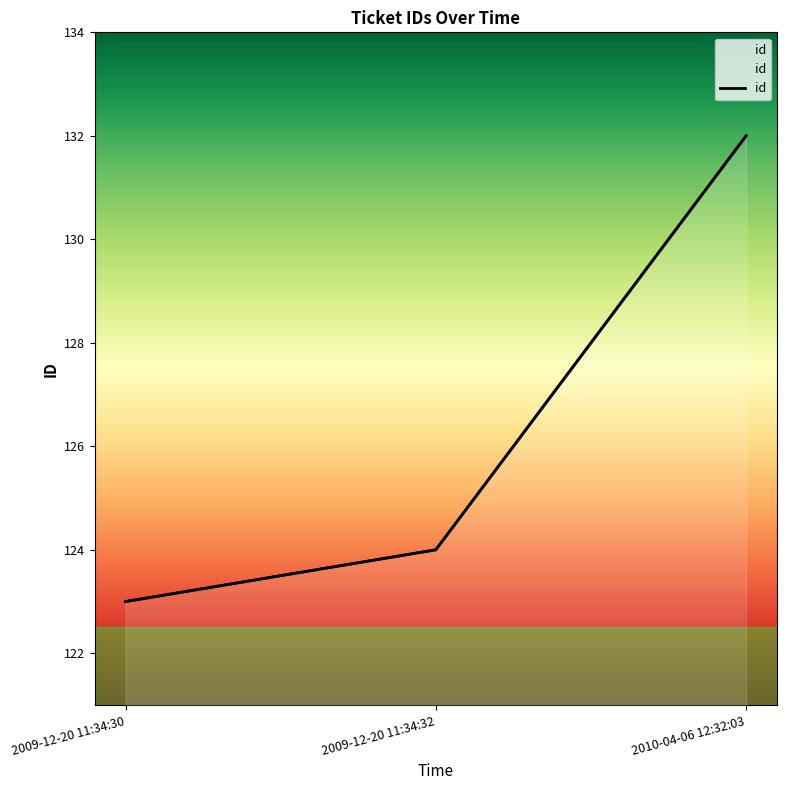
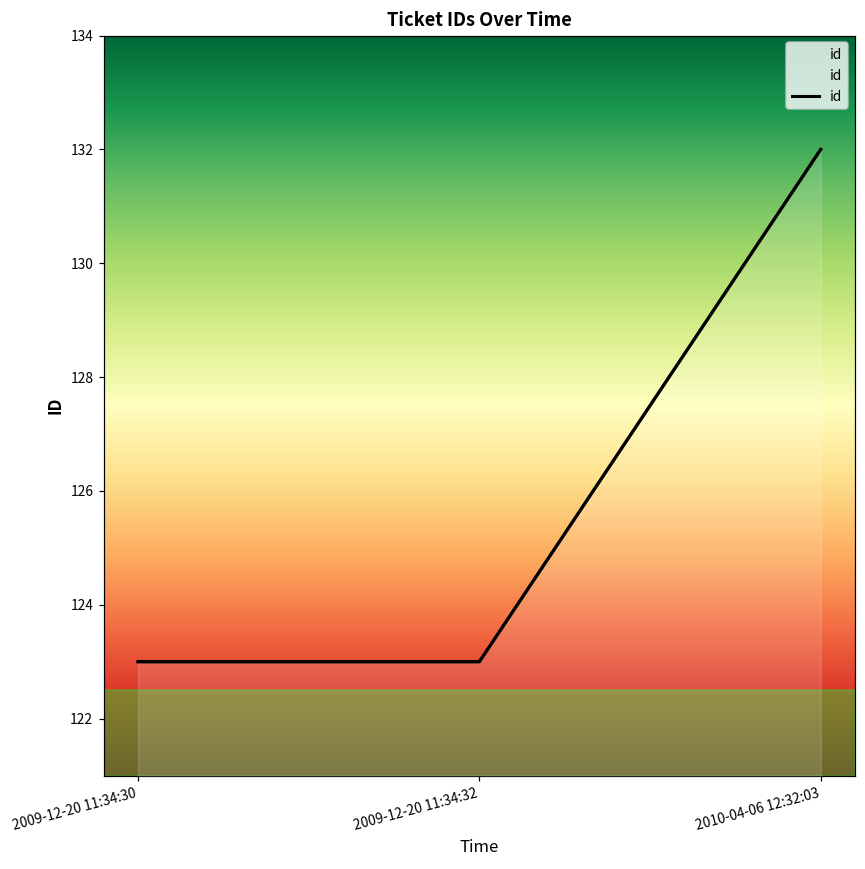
  {
    "2009-12-20 11:34:30": 123,
-   "2009-12-20 11:34:32": 124,
+   "2009-12-20 11:34:32": 123,
    "2010-04-06 12:32:03": 132
  }
